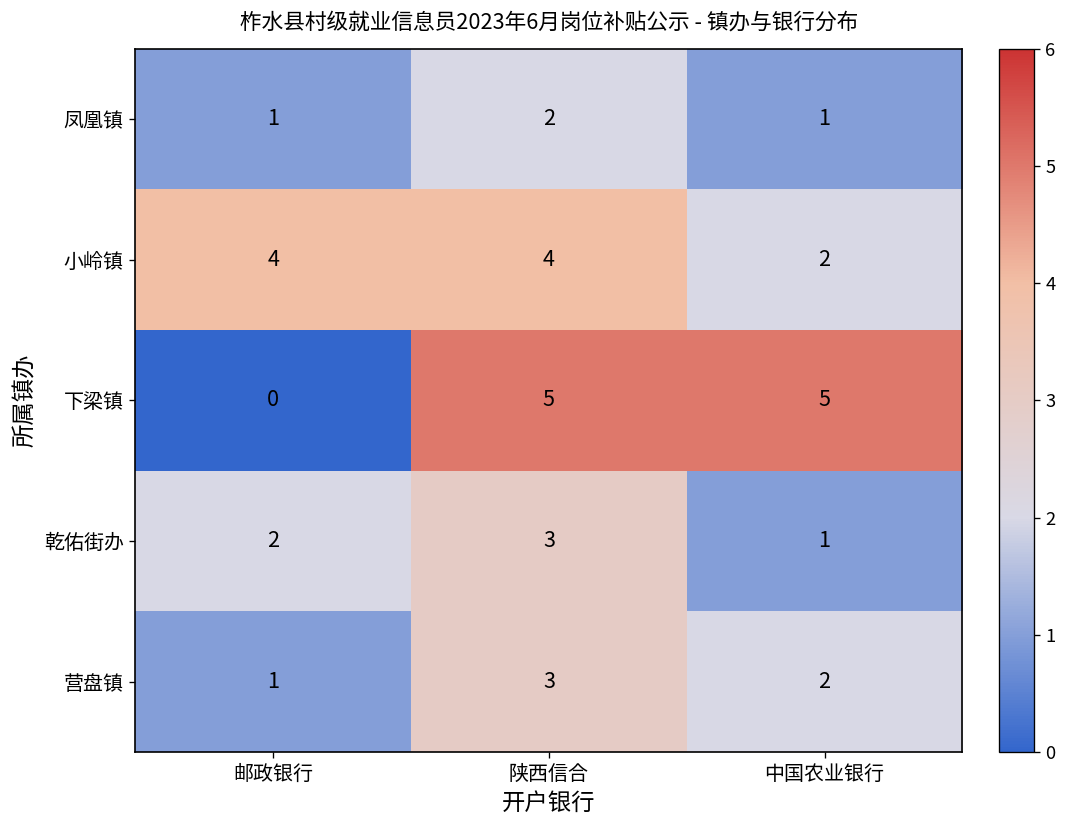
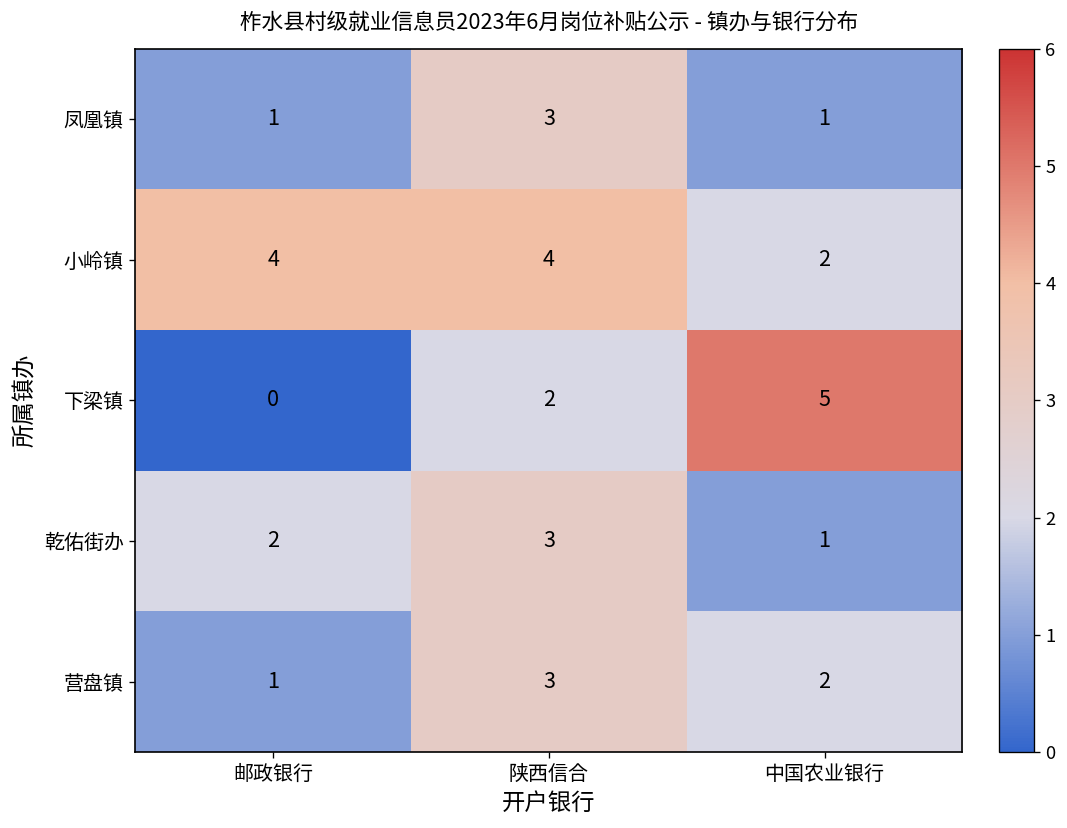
  {
    "凤凰镇": {
      "邮政银行": 1,
-     "陕西信合": 2,
+     "陕西信合": 3,
      "中国农业银行": 1
    },
    "小岭镇": {
      "邮政银行": 4,
      "陕西信合": 4,
      "中国农业银行": 2
    },
    "下梁镇": {
      "邮政银行": 0,
-     "陕西信合": 5,
+     "陕西信合": 2,
      "中国农业银行": 5
    },
    "乾佑街办": {
      "邮政银行": 2,
      "陕西信合": 3,
      "中国农业银行": 1
    },
    "营盘镇": {
      "邮政银行": 1,
      "陕西信合": 3,
      "中国农业银行": 2
    }
  }
